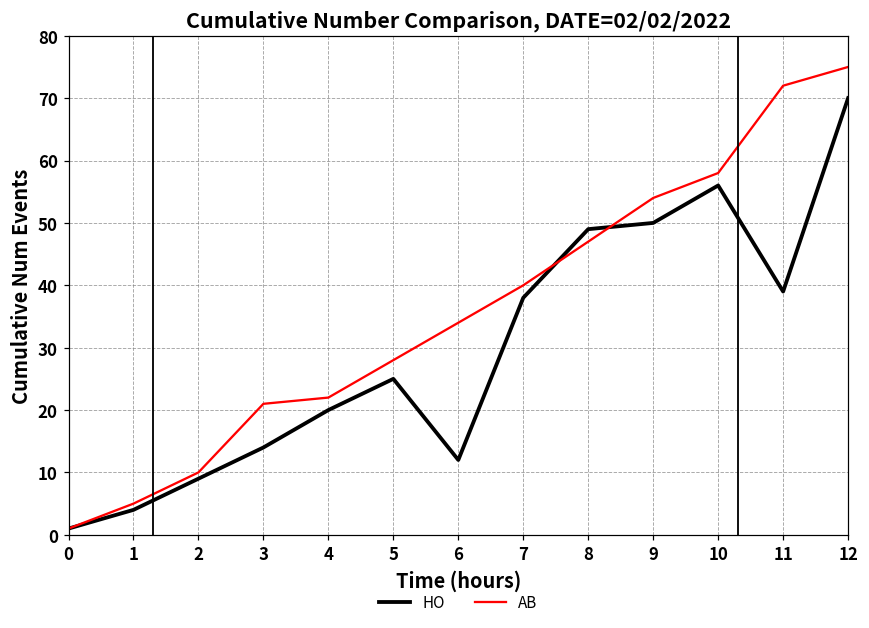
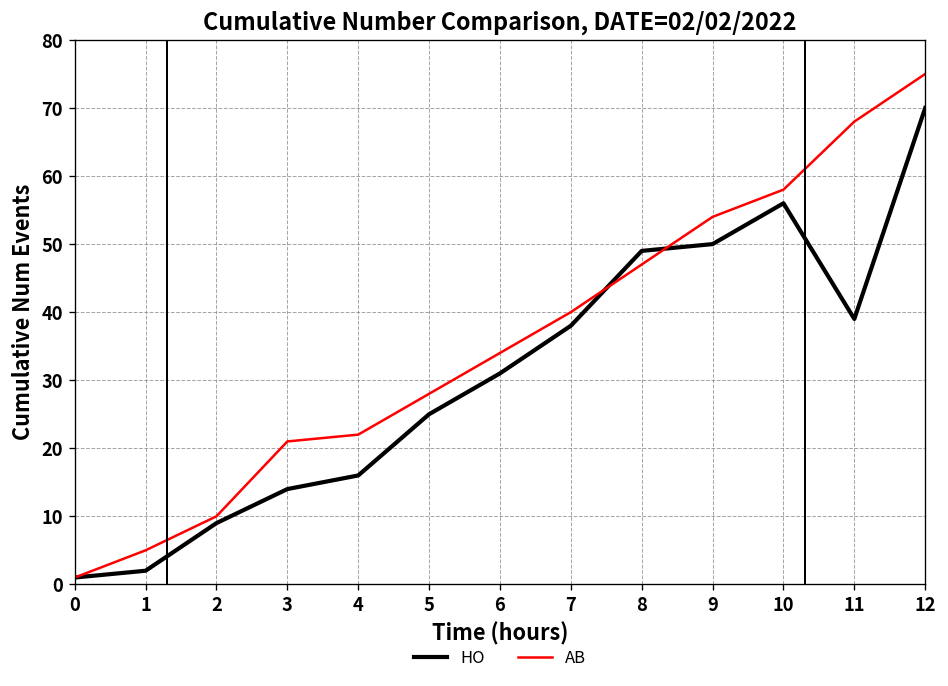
  {
    "HO": {
-     "1": 4,
+     "1": 2,
      "2": 9,
      "3": 14,
-     "4": 20,
+     "4": 16,
      "5": 25,
-     "6": 12,
+     "6": 31,
      "7": 38,
      "8": 49,
      "9": 50,
      "10": 56,
      "11": 39,
      "12": 70
    },
    "AB": {
      "1": 5,
      "2": 10,
      "3": 21,
      "4": 22,
      "5": 28,
      "6": 34,
      "7": 40,
      "8": 47,
      "9": 54,
      "10": 58,
-     "11": 72,
+     "11": 68,
      "12": 75
    }
  }
